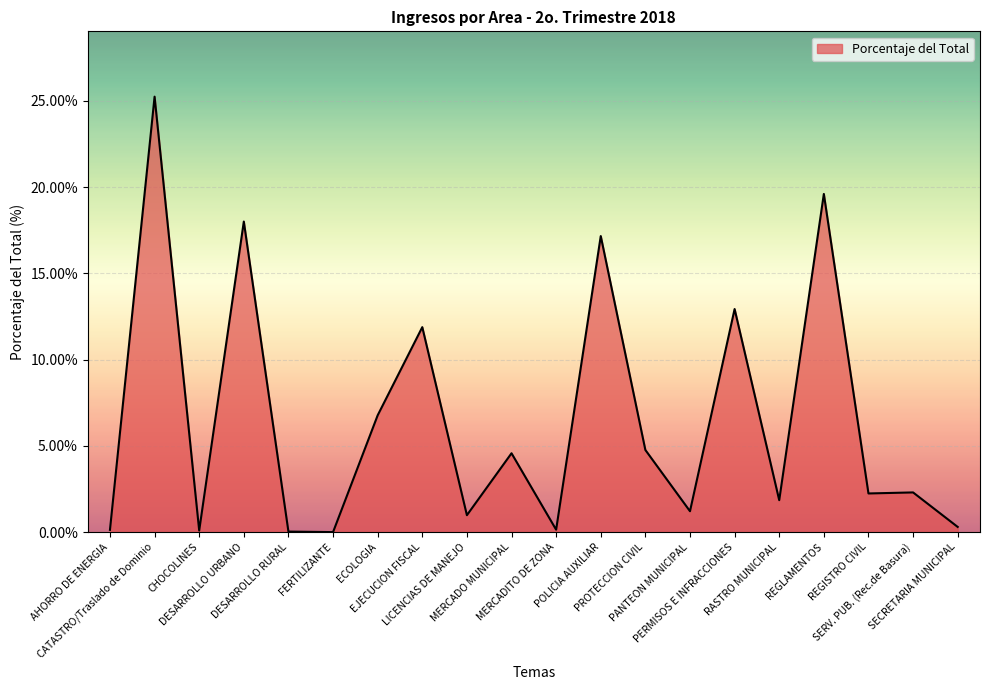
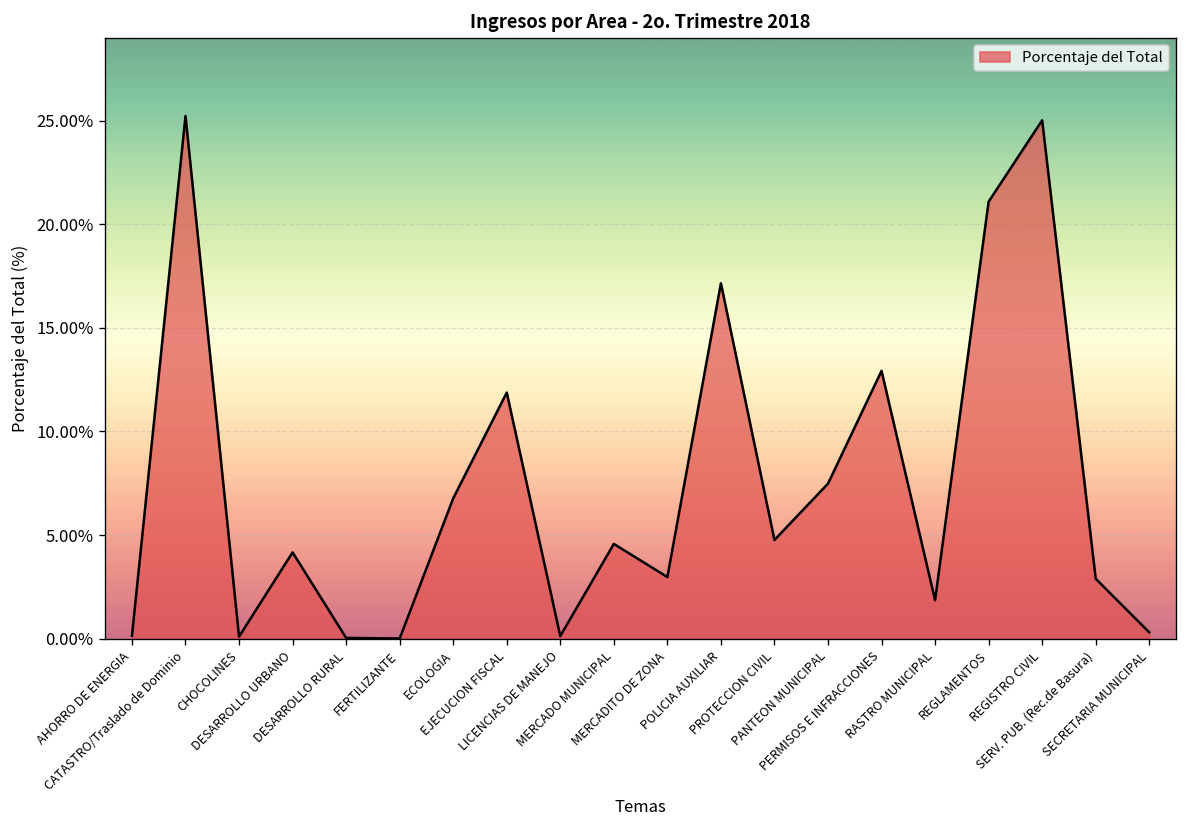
  {
    "AHORRO DE ENERGIA": "0.1%",
    "CATASTRO/Traslado de Dominio": "25.2%",
    "CHOCOLINES": "0.1%",
-   "DESARROLLO URBANO": "18.0%",
+   "DESARROLLO URBANO": "4.2%",
    "DESARROLLO RURAL": "0.0%",
    "FERTILIZANTE": "0.0%",
    "ECOLOGIA": "6.8%",
    "EJECUCION FISCAL": "11.9%",
-   "LICENCIAS DE MANEJO": "1.0%",
+   "LICENCIAS DE MANEJO": "0.1%",
    "MERCADO MUNICIPAL": "4.6%",
-   "MERCADITO DE ZONA": "0.1%",
+   "MERCADITO DE ZONA": "3.0%",
    "POLICIA AUXILIAR": "17.2%",
    "PROTECCION CIVIL": "4.8%",
-   "PANTEON MUNICIPAL": "1.2%",
+   "PANTEON MUNICIPAL": "7.5%",
    "PERMISOS E INFRACCIONES": "12.9%",
    "RASTRO MUNICIPAL": "1.9%",
-   "REGLAMENTOS": "19.6%",
-   "REGISTRO CIVIL": "2.2%",
-   "SERV. PUB. (Rec.de Basura)": "2.3%",
+   "REGLAMENTOS": "21.1%",
+   "REGISTRO CIVIL": "25.0%",
+   "SERV. PUB. (Rec.de Basura)": "2.9%",
    "SECRETARIA MUNICIPAL": "0.3%"
  }
